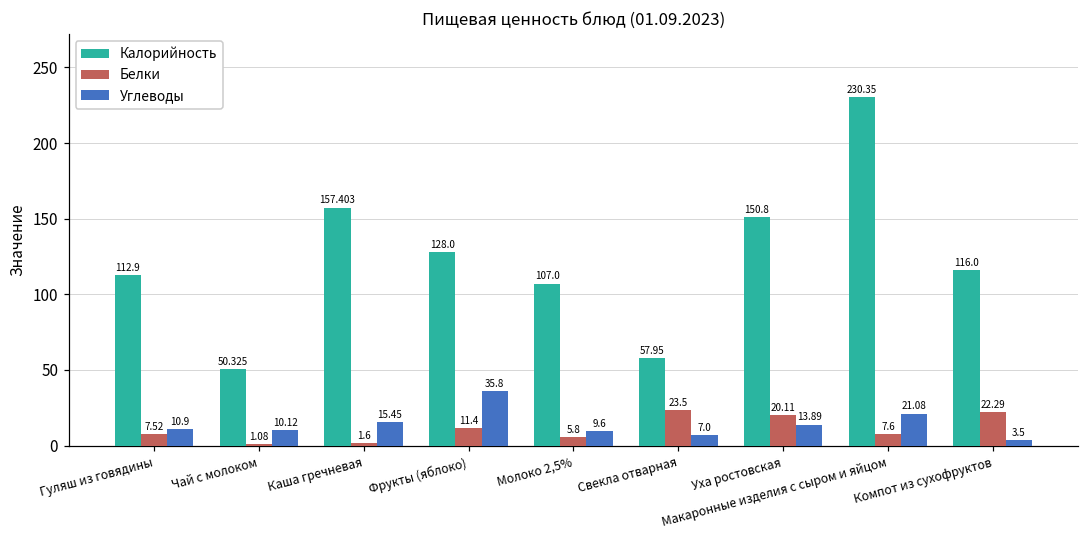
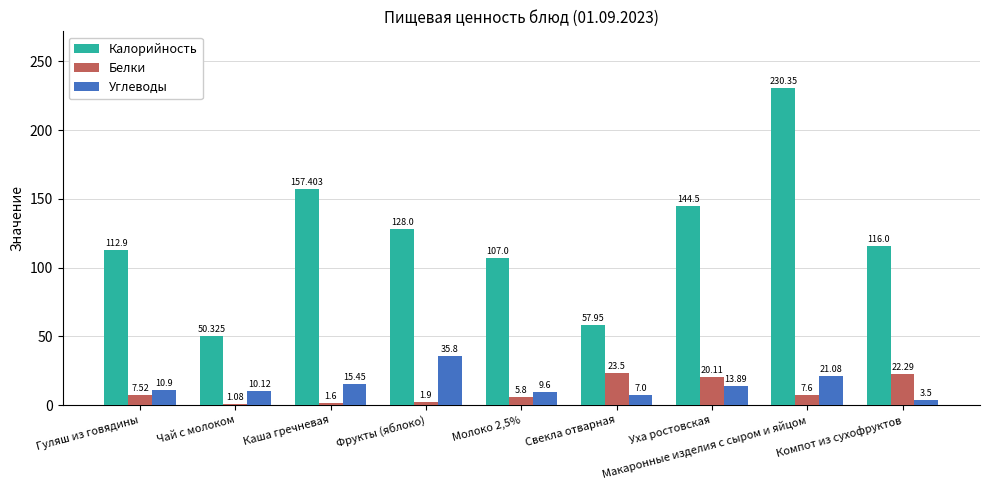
  {
    "Калорийность": {
      "Гуляш из говядины": 112.9,
      "Чай с молоком": 50.325,
      "Каша гречневая": 157.403,
      "Фрукты (яблоко)": 128.0,
      "Молоко 2,5%": 107.0,
      "Свекла отварная": 57.95,
-     "Уха ростовская": 150.8,
+     "Уха ростовская": 144.5,
      "Макаронные изделия с сыром и яйцом": 230.35,
      "Компот из сухофруктов": 116.0
    },
    "Белки": {
      "Гуляш из говядины": 7.52,
      "Чай с молоком": 1.08,
      "Каша гречневая": 1.6,
-     "Фрукты (яблоко)": 11.4,
+     "Фрукты (яблоко)": 1.9,
      "Молоко 2,5%": 5.8,
      "Свекла отварная": 23.5,
      "Уха ростовская": 20.11,
      "Макаронные изделия с сыром и яйцом": 7.6,
      "Компот из сухофруктов": 22.29
    },
    "Углеводы": {
      "Гуляш из говядины": 10.9,
      "Чай с молоком": 10.12,
      "Каша гречневая": 15.45,
      "Фрукты (яблоко)": 35.8,
      "Молоко 2,5%": 9.6,
      "Свекла отварная": 7.0,
      "Уха ростовская": 13.89,
      "Макаронные изделия с сыром и яйцом": 21.08,
      "Компот из сухофруктов": 3.5
    }
  }
